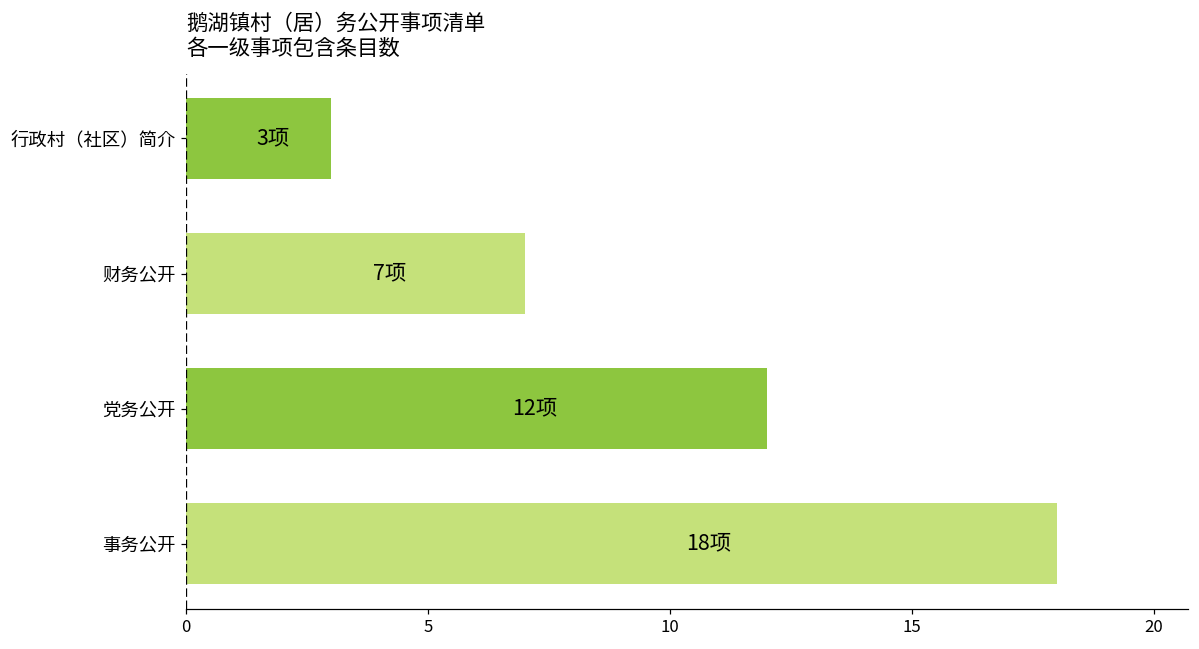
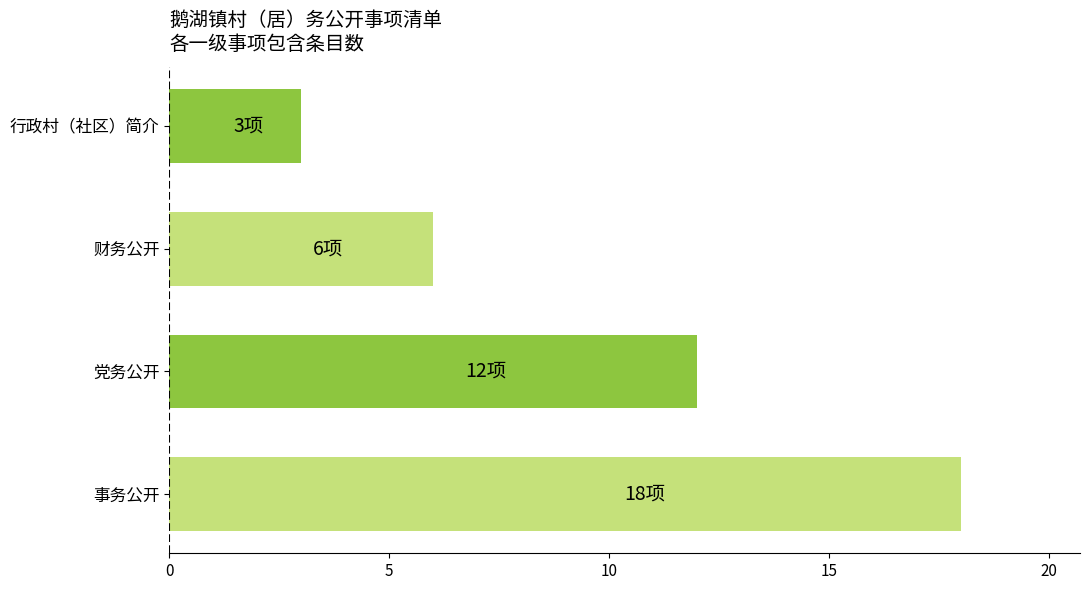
  {
    "行政村（社区）简介": "3项",
-   "财务公开": "7项",
+   "财务公开": "6项",
    "党务公开": "12项",
    "事务公开": "18项"
  }
